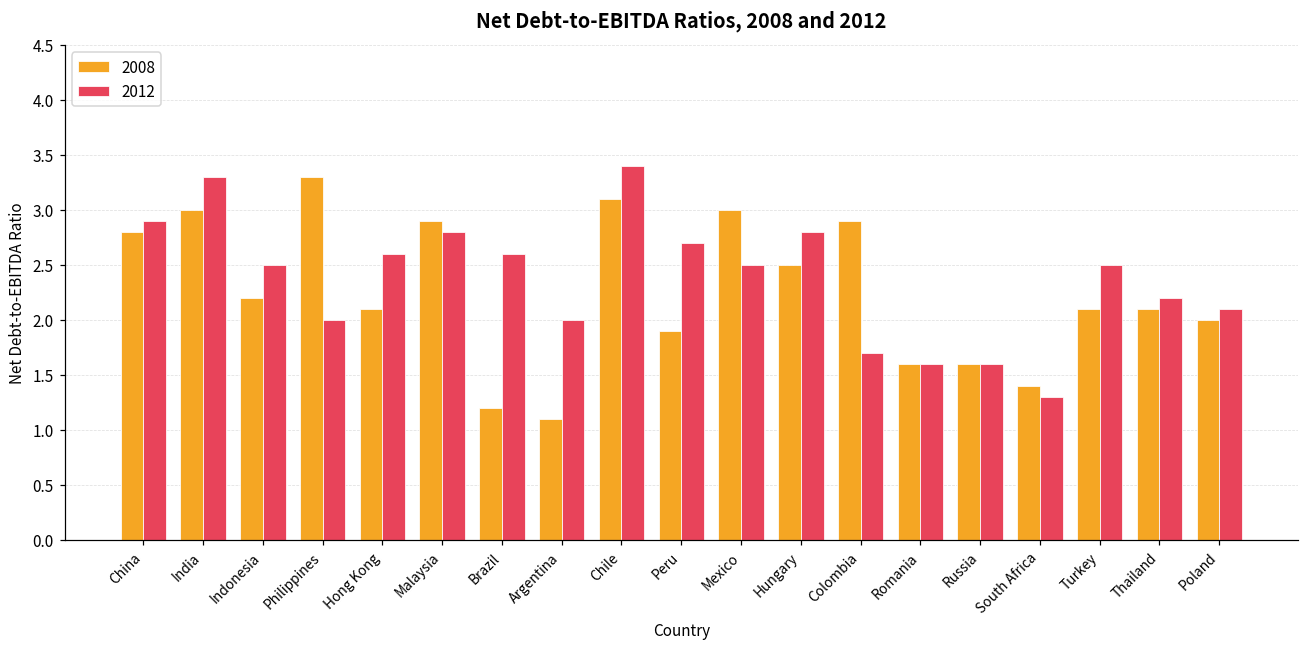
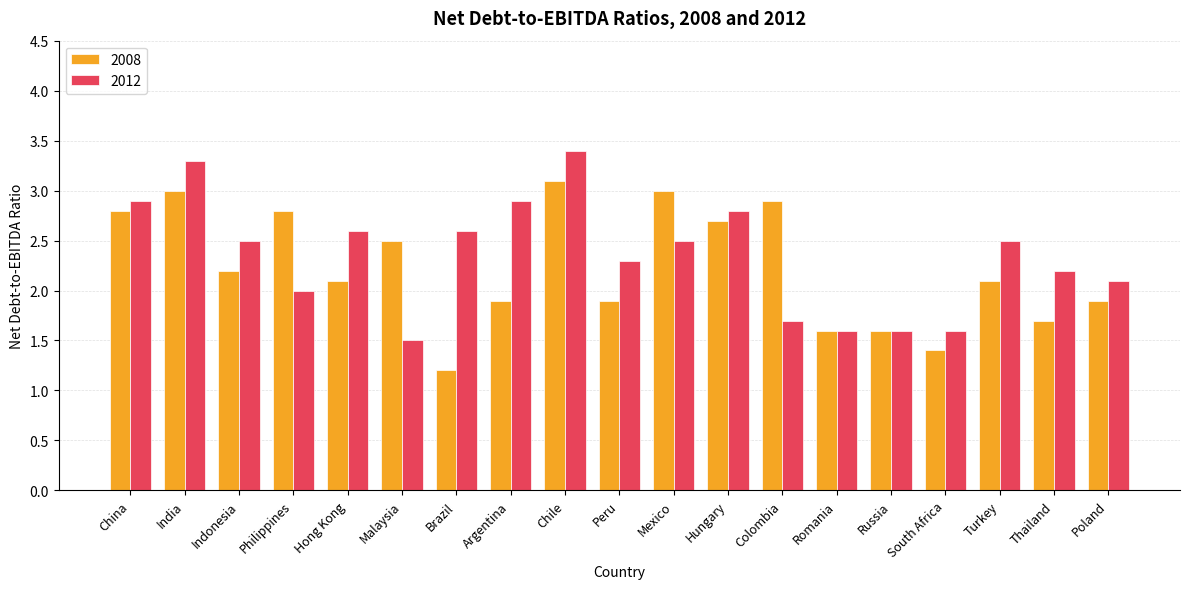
  {
    "2008": {
      "China": 2.8,
      "India": 3.0,
      "Indonesia": 2.2,
-     "Philippines": 3.3,
+     "Philippines": 2.8,
      "Hong Kong": 2.1,
-     "Malaysia": 2.9,
+     "Malaysia": 2.5,
      "Brazil": 1.2,
-     "Argentina": 1.1,
+     "Argentina": 1.9,
      "Chile": 3.1,
      "Peru": 1.9,
      "Mexico": 3.0,
-     "Hungary": 2.5,
+     "Hungary": 2.7,
      "Colombia": 2.9,
      "Romania": 1.6,
      "Russia": 1.6,
      "South Africa": 1.4,
      "Turkey": 2.1,
-     "Thailand": 2.1,
-     "Poland": 2.0
+     "Thailand": 1.7,
+     "Poland": 1.9
    },
    "2012": {
      "China": 2.9,
      "India": 3.3,
      "Indonesia": 2.5,
      "Philippines": 2.0,
      "Hong Kong": 2.6,
-     "Malaysia": 2.8,
+     "Malaysia": 1.5,
      "Brazil": 2.6,
-     "Argentina": 2.0,
+     "Argentina": 2.9,
      "Chile": 3.4,
-     "Peru": 2.7,
+     "Peru": 2.3,
      "Mexico": 2.5,
      "Hungary": 2.8,
      "Colombia": 1.7,
      "Romania": 1.6,
      "Russia": 1.6,
-     "South Africa": 1.3,
+     "South Africa": 1.6,
      "Turkey": 2.5,
      "Thailand": 2.2,
      "Poland": 2.1
    }
  }
